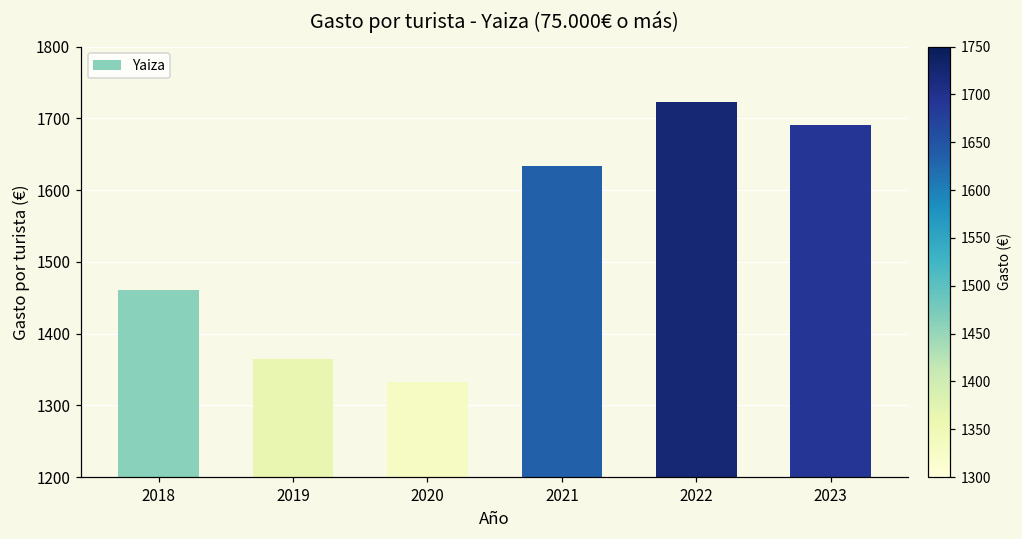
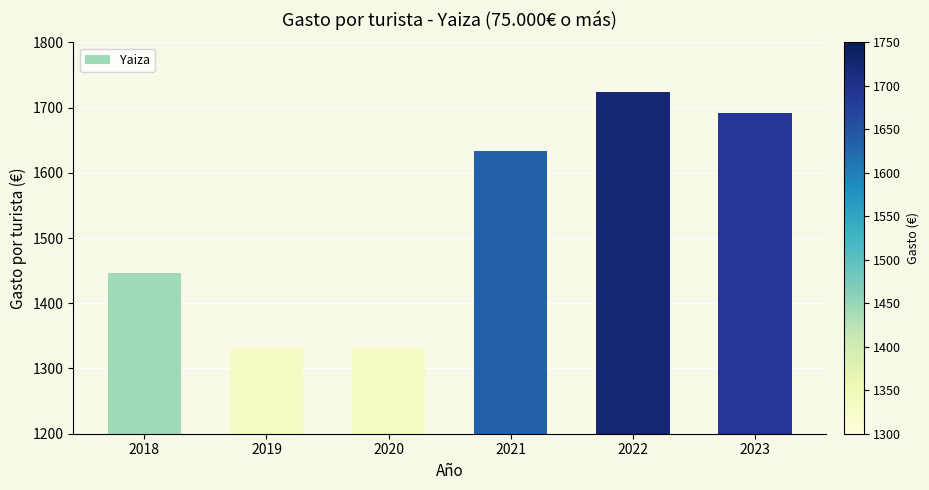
  {
-   "2018": 1460,
-   "2019": 1360,
+   "2018": 1450,
+   "2019": 1330,
    "2020": 1330,
    "2021": 1630,
    "2022": 1720,
    "2023": 1690
  }
